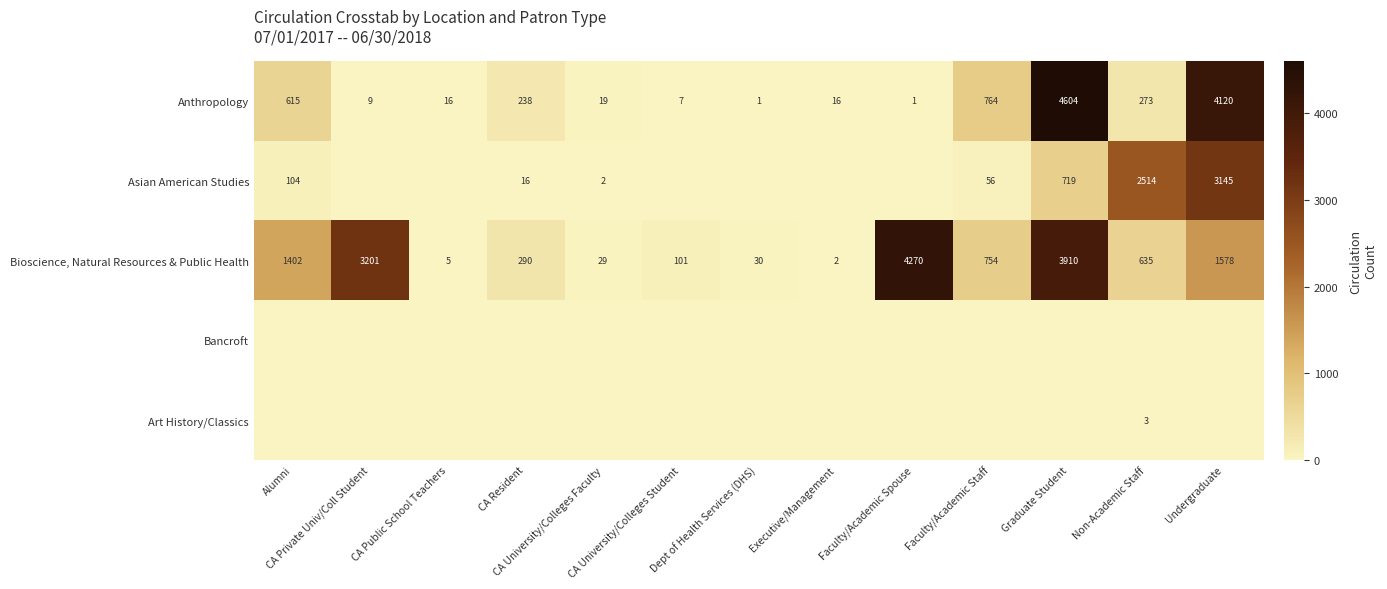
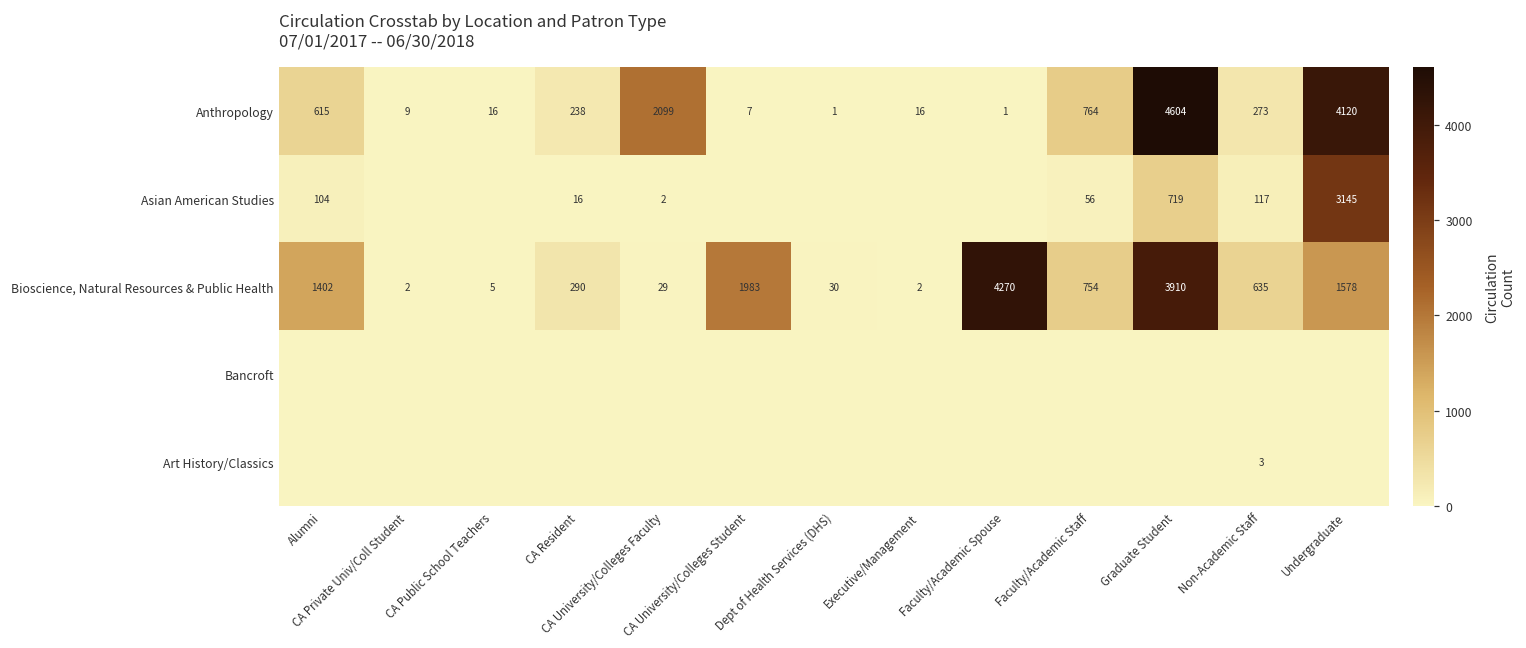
  {
    "Anthropology": {
      "Alumni": 615,
      "CA Private Univ/Coll Student": 9,
      "CA Public School Teachers": 16,
      "CA Resident": 238,
-     "CA University/Colleges Faculty": 19,
+     "CA University/Colleges Faculty": 2099,
      "CA University/Colleges Student": 7,
      "Dept of Health Services (DHS)": 1,
      "Executive/Management": 16,
      "Faculty/Academic Spouse": 1,
      "Faculty/Academic Staff": 764,
      "Graduate Student": 4604,
      "Non-Academic Staff": 273,
      "Undergraduate": 4120
    },
    "Asian American Studies": {
      "Alumni": 104,
      "CA Resident": 16,
      "CA University/Colleges Faculty": 2,
      "Faculty/Academic Staff": 56,
      "Graduate Student": 719,
-     "Non-Academic Staff": 2514,
+     "Non-Academic Staff": 117,
      "Undergraduate": 3145
    },
    "Bioscience, Natural Resources & Public Health": {
      "Alumni": 1402,
-     "CA Private Univ/Coll Student": 3201,
+     "CA Private Univ/Coll Student": 2,
      "CA Public School Teachers": 5,
      "CA Resident": 290,
      "CA University/Colleges Faculty": 29,
-     "CA University/Colleges Student": 101,
+     "CA University/Colleges Student": 1983,
      "Dept of Health Services (DHS)": 30,
      "Executive/Management": 2,
      "Faculty/Academic Spouse": 4270,
      "Faculty/Academic Staff": 754,
      "Graduate Student": 3910,
      "Non-Academic Staff": 635,
      "Undergraduate": 1578
    },
    "Art History/Classics": {
      "Non-Academic Staff": 3
    }
  }
